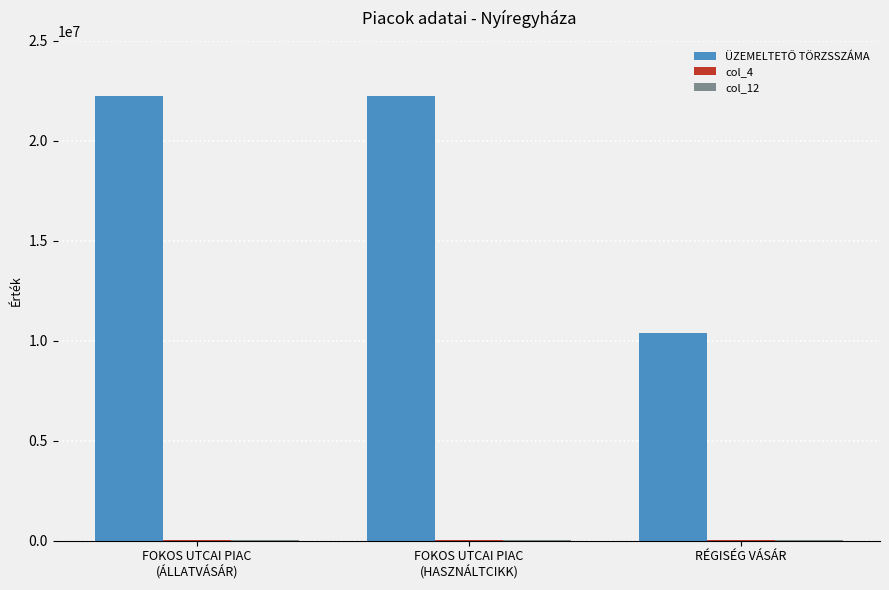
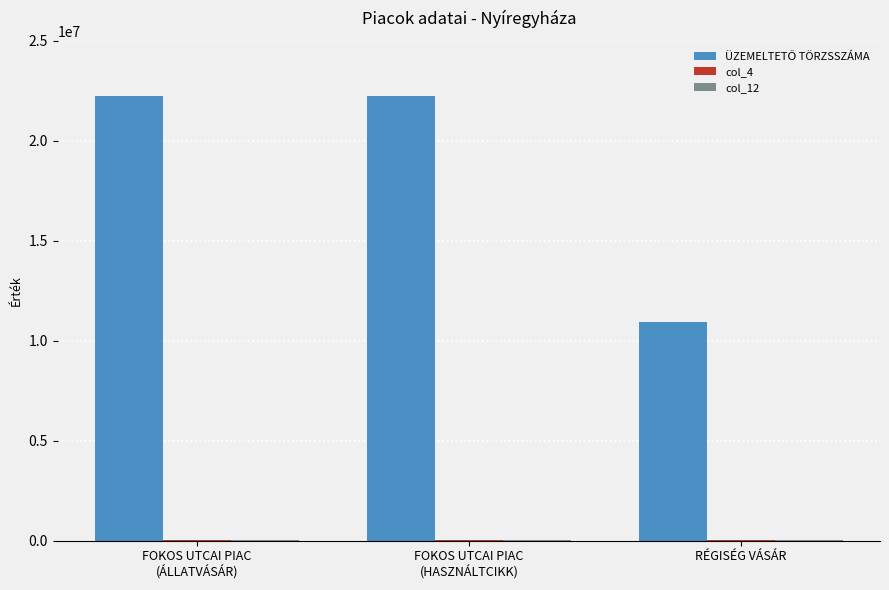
  {
    "ÜZEMELTETŐ TÖRZSSZÁMA": {
      "FOKOS UTCAI PIAC (ÁLLATVÁSÁR)": 22300000,
      "FOKOS UTCAI PIAC (HASZNÁLTCIKK)": 22300000,
-     "RÉGISÉG VÁSÁR": 10400000
+     "RÉGISÉG VÁSÁR": 10900000
    }
  }
